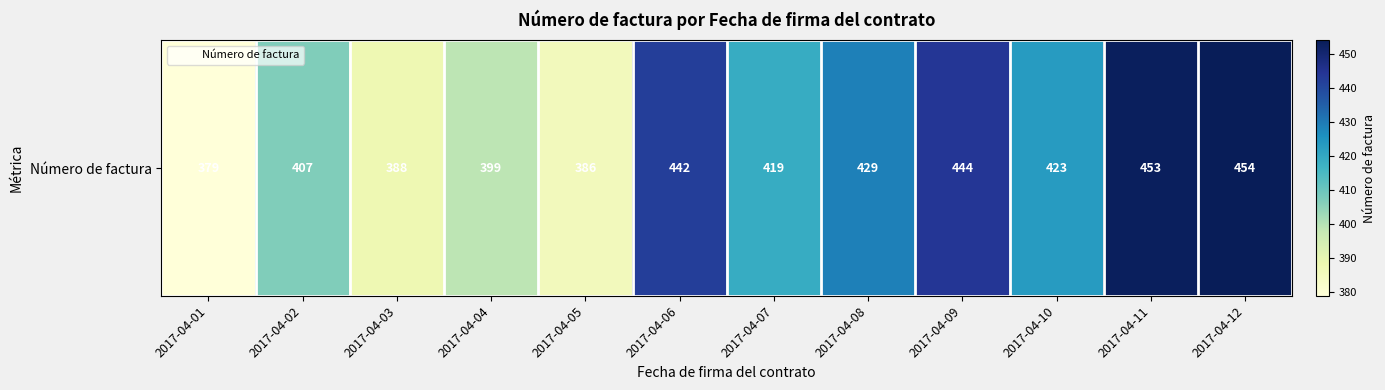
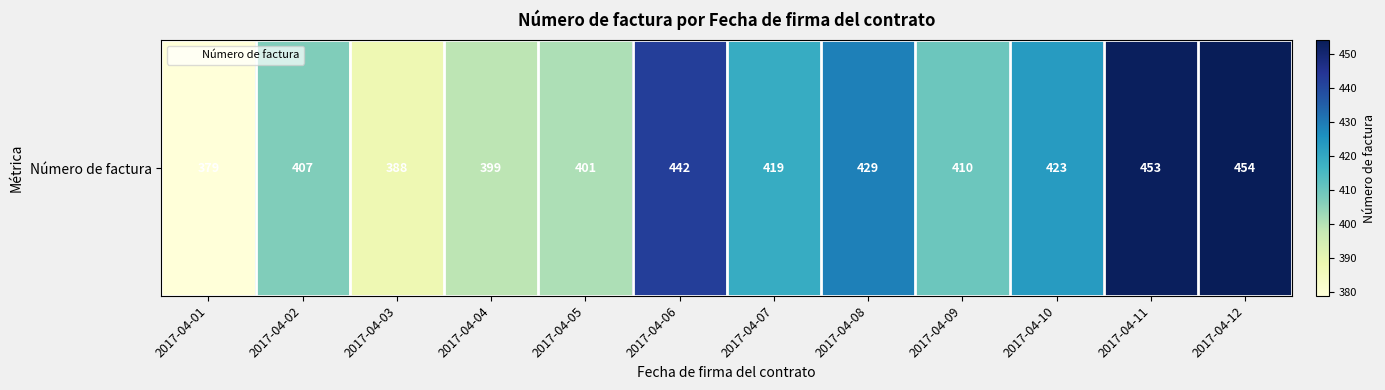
  {
    "Número de factura": {
      "2017-04-02": 407,
      "2017-04-03": 388,
      "2017-04-04": 399,
-     "2017-04-05": 386,
+     "2017-04-05": 401,
      "2017-04-06": 442,
      "2017-04-07": 419,
      "2017-04-08": 429,
-     "2017-04-09": 444,
+     "2017-04-09": 410,
      "2017-04-10": 423,
      "2017-04-11": 453,
      "2017-04-12": 454
    }
  }
